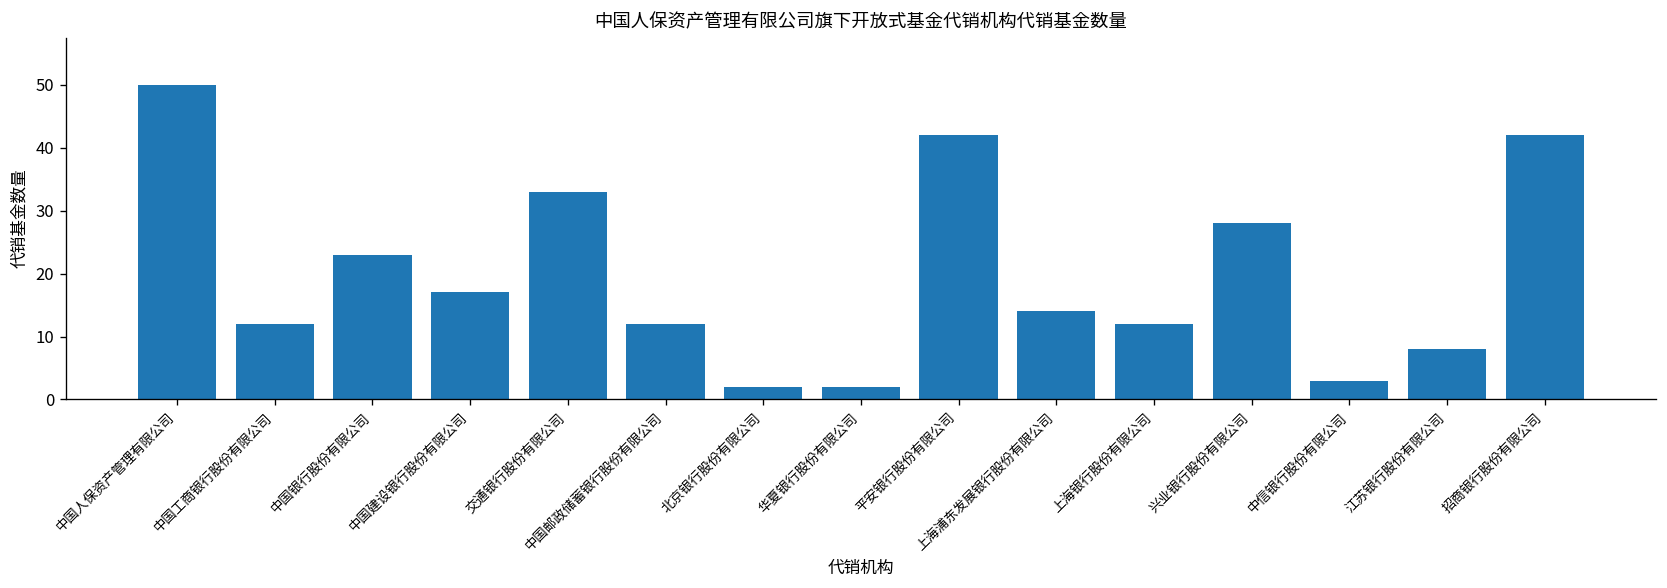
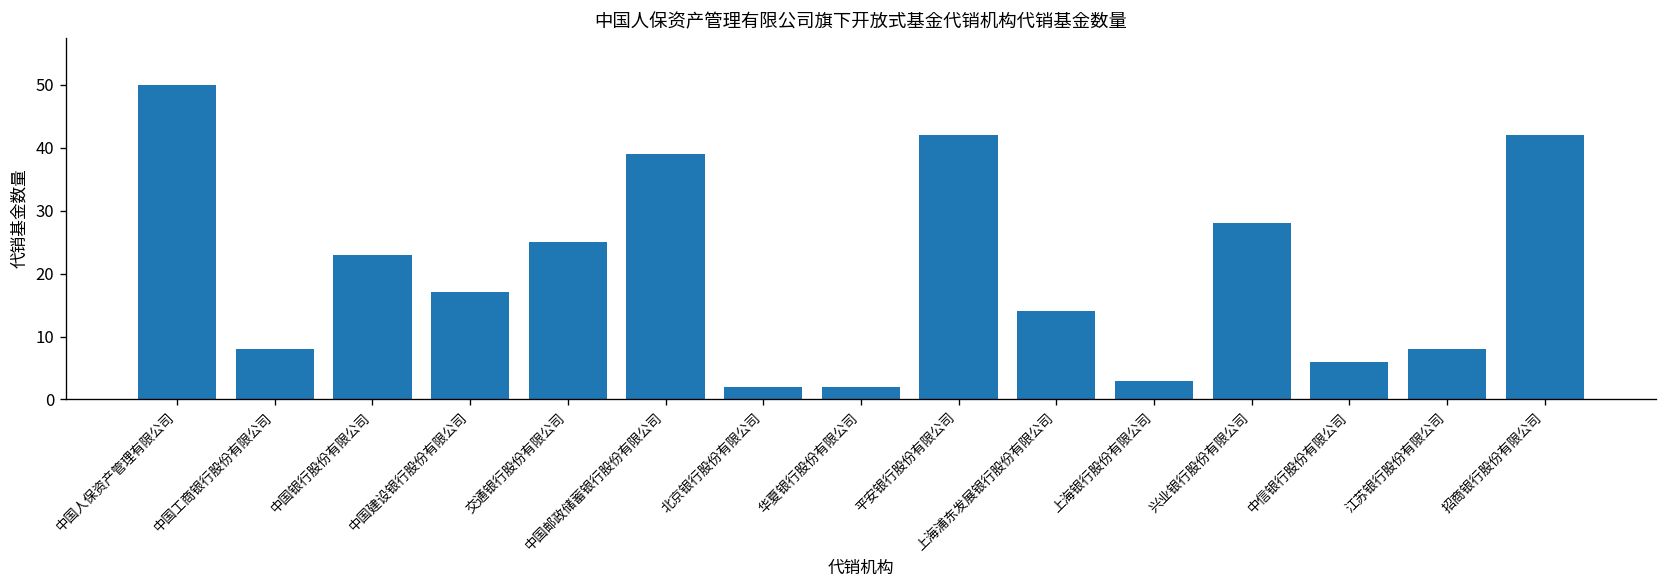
  {
    "中国人保资产管理有限公司": 50,
-   "中国工商银行股份有限公司": 12,
+   "中国工商银行股份有限公司": 8,
    "中国银行股份有限公司": 23,
    "中国建设银行股份有限公司": 17,
-   "交通银行股份有限公司": 33,
-   "中国邮政储蓄银行股份有限公司": 12,
+   "交通银行股份有限公司": 25,
+   "中国邮政储蓄银行股份有限公司": 39,
    "北京银行股份有限公司": 2,
    "华夏银行股份有限公司": 2,
    "平安银行股份有限公司": 42,
    "上海浦东发展银行股份有限公司": 14,
-   "上海银行股份有限公司": 12,
+   "上海银行股份有限公司": 3,
    "兴业银行股份有限公司": 28,
-   "中信银行股份有限公司": 3,
+   "中信银行股份有限公司": 6,
    "江苏银行股份有限公司": 8,
    "招商银行股份有限公司": 42
  }
